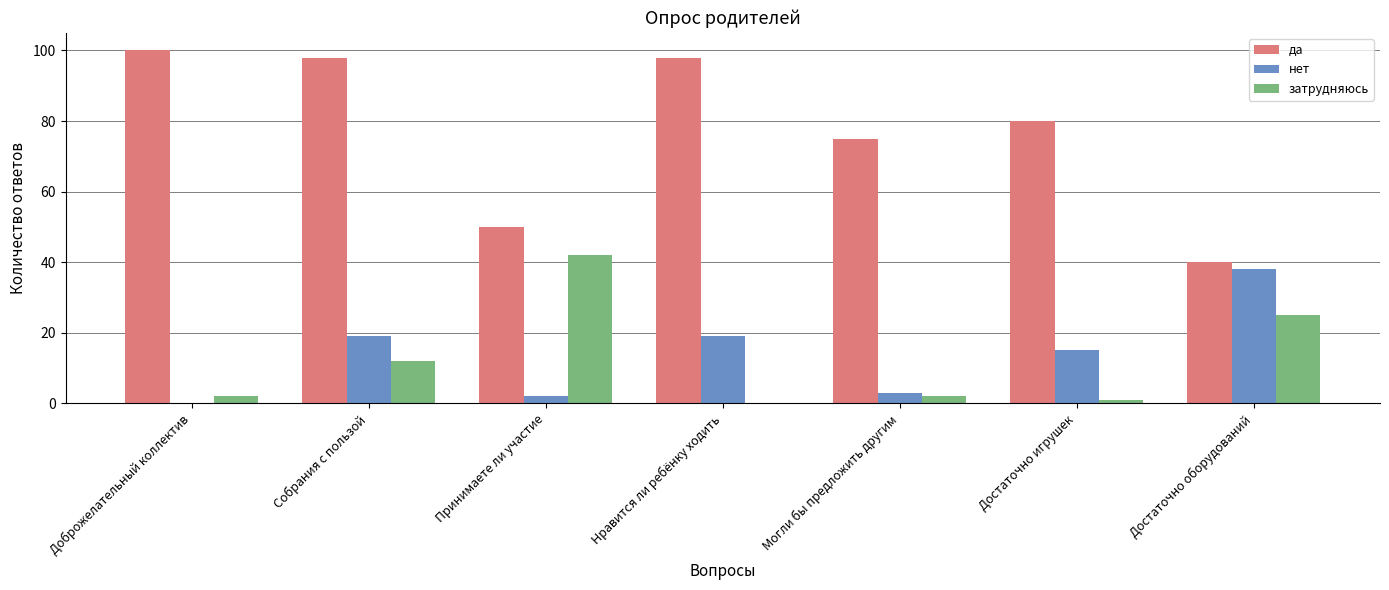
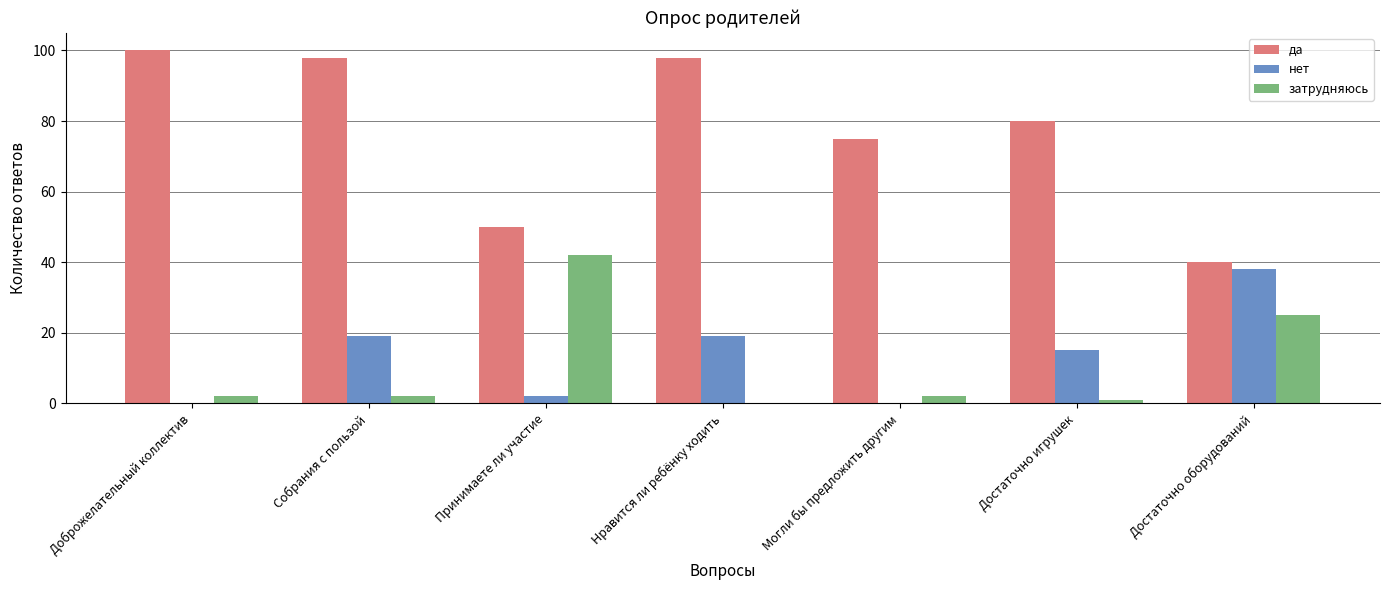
  {
    "да": {
      "Доброжелательный коллектив": 100,
      "Собрания с пользой": 98,
      "Принимаете ли участие": 50,
      "Нравится ли ребёнку ходить": 98,
      "Могли бы предложить другим": 75,
      "Достаточно игрушек": 80,
      "Достаточно оборудований": 40
    },
    "нет": {
      "Доброжелательный коллектив": 0,
      "Собрания с пользой": 19,
      "Принимаете ли участие": 2,
      "Нравится ли ребёнку ходить": 19,
-     "Могли бы предложить другим": 3,
+     "Могли бы предложить другим": 0,
      "Достаточно игрушек": 15,
      "Достаточно оборудований": 38
    },
    "затрудняюсь": {
      "Доброжелательный коллектив": 2,
-     "Собрания с пользой": 12,
+     "Собрания с пользой": 2,
      "Принимаете ли участие": 42,
      "Нравится ли ребёнку ходить": 0,
      "Могли бы предложить другим": 2,
      "Достаточно игрушек": 1,
      "Достаточно оборудований": 25
    }
  }
